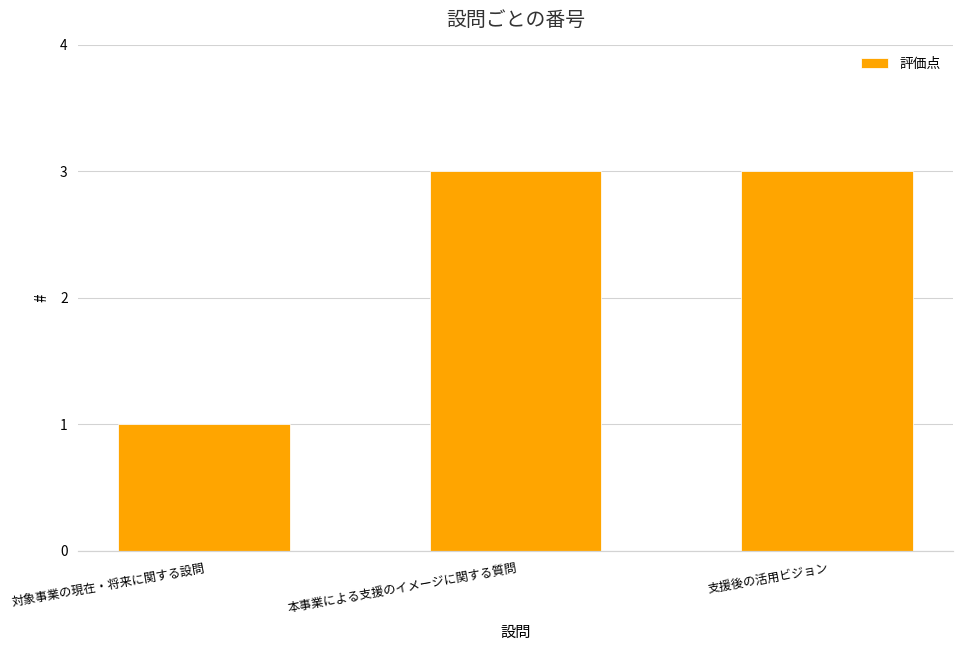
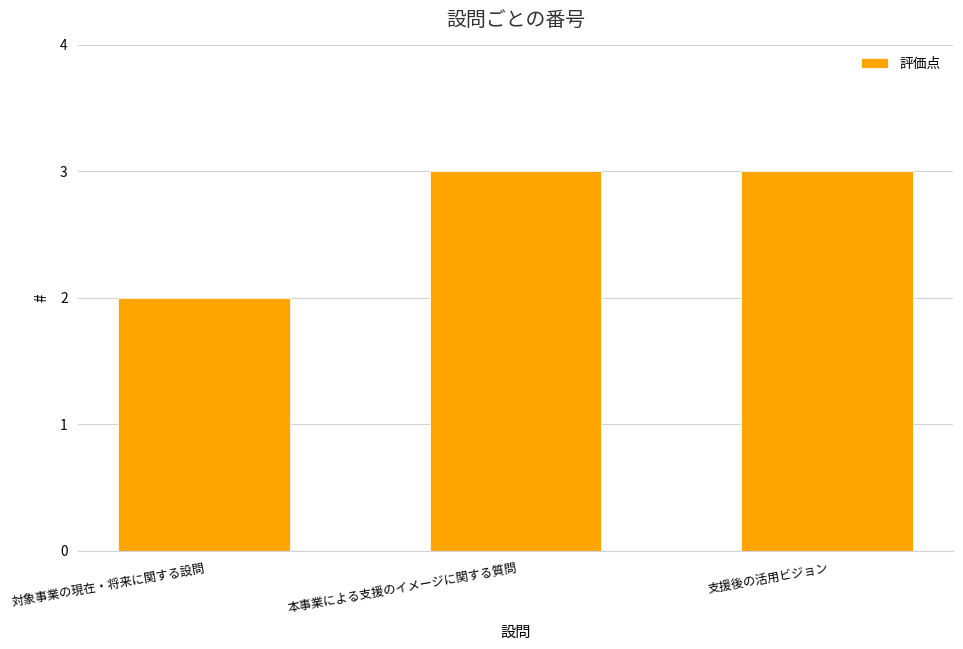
  {
-   "対象事業の現在・将来に関する設問": 1,
+   "対象事業の現在・将来に関する設問": 2,
    "本事業による支援のイメージに関する質問": 3,
    "支援後の活用ビジョン": 3
  }
